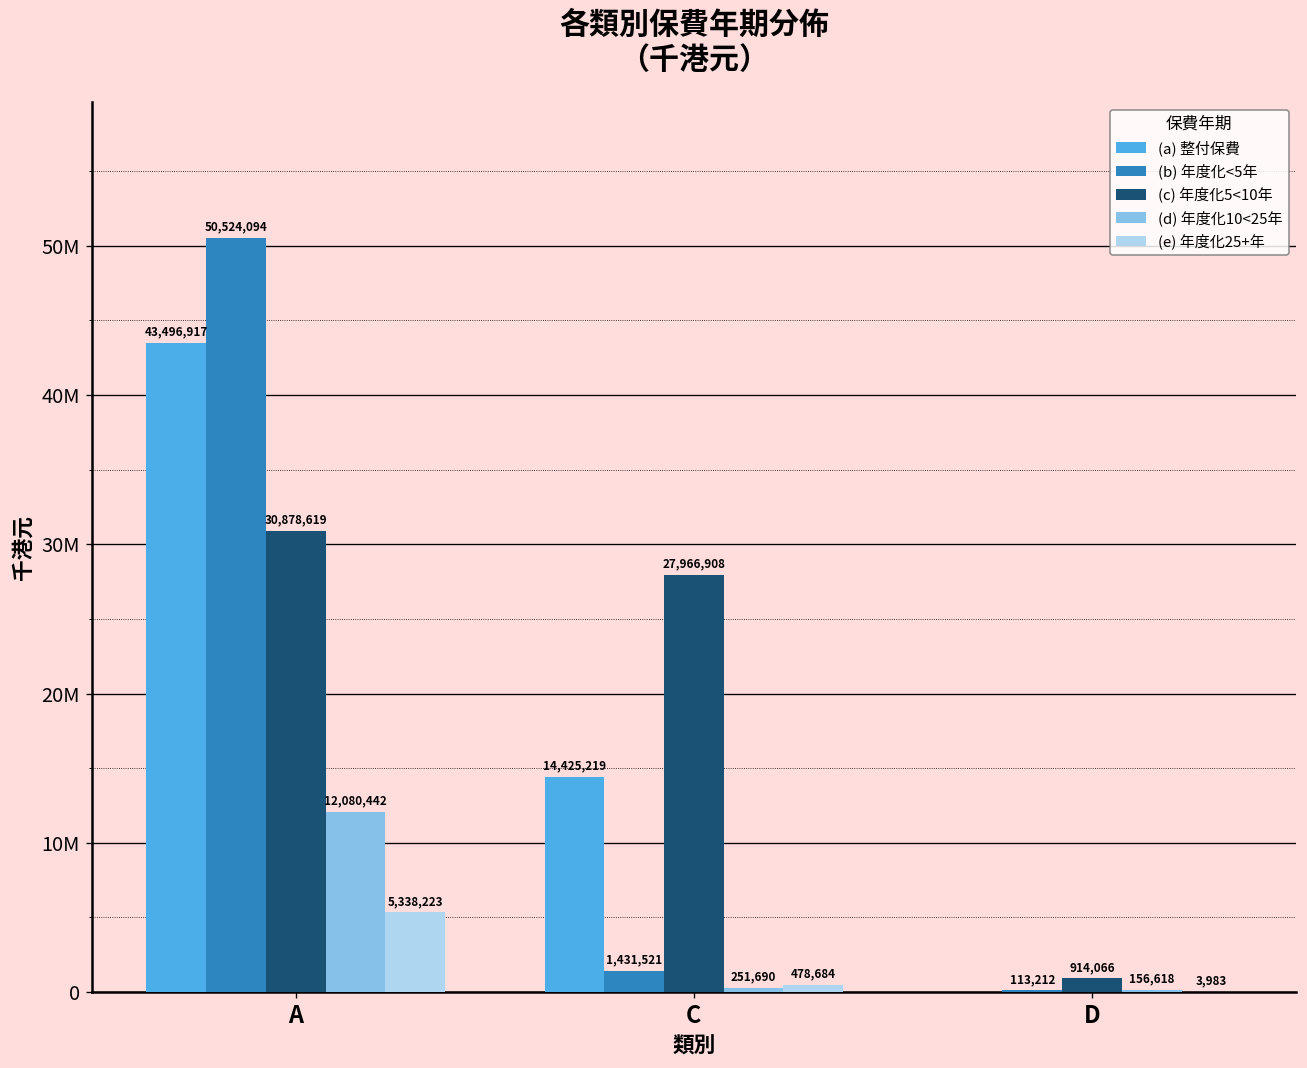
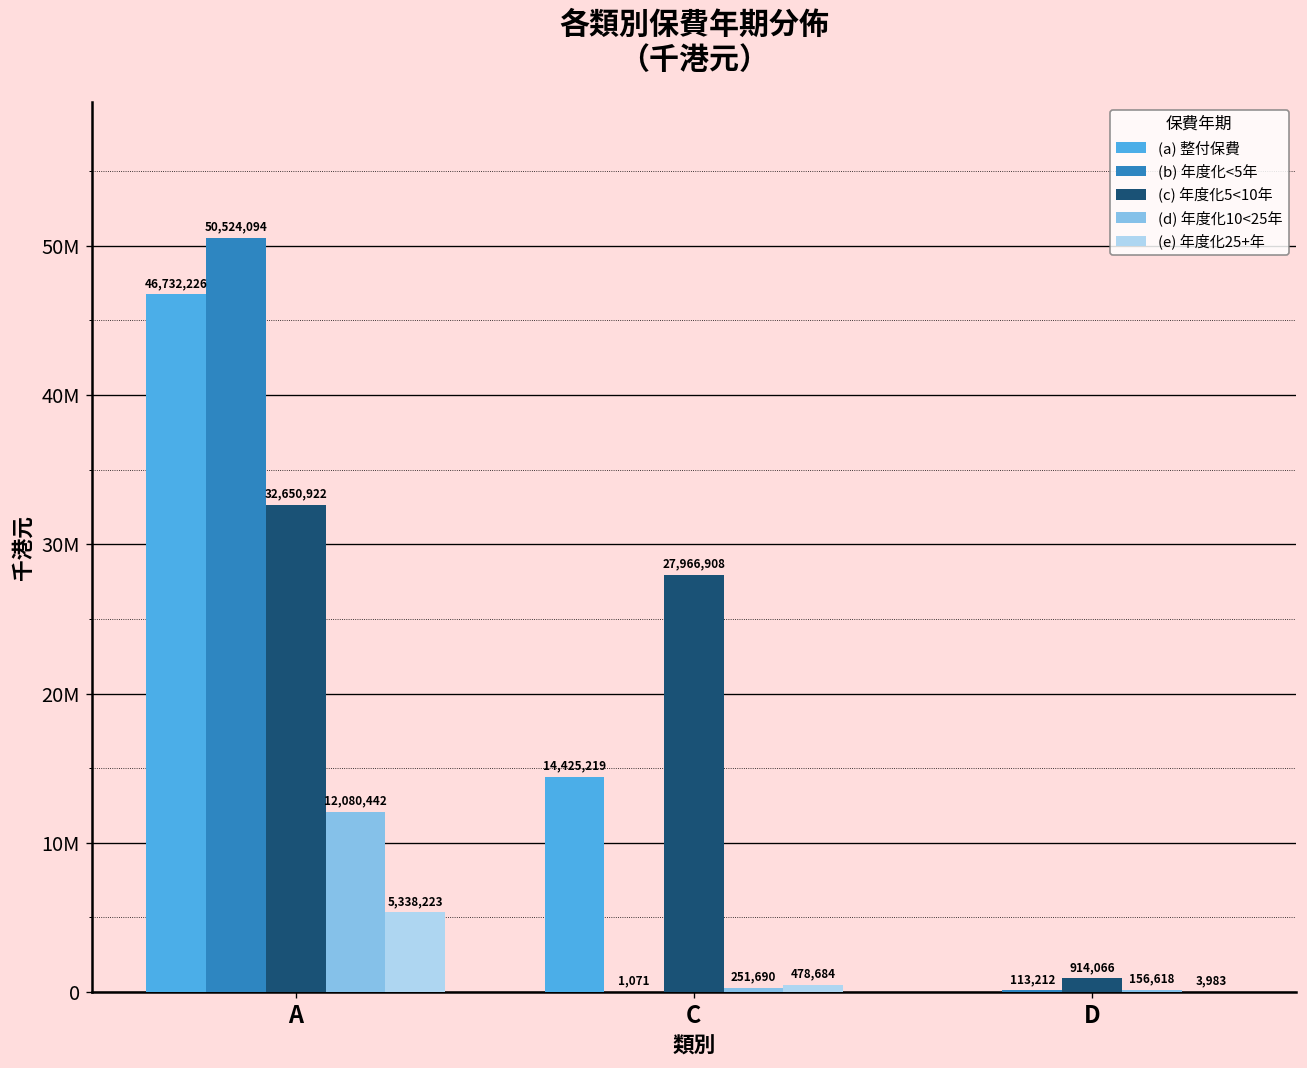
  {
    "(a) 整付保費": {
-     "A": "43,496,917",
+     "A": "46,732,226",
      "C": "14,425,219"
    },
    "(b) 年度化<5年": {
      "A": "50,524,094",
-     "C": "1,431,521",
+     "C": "1,071",
      "D": "113,212"
    },
    "(c) 年度化5<10年": {
-     "A": "30,878,619",
+     "A": "32,650,922",
      "C": "27,966,908",
      "D": "914,066"
    }
  }
